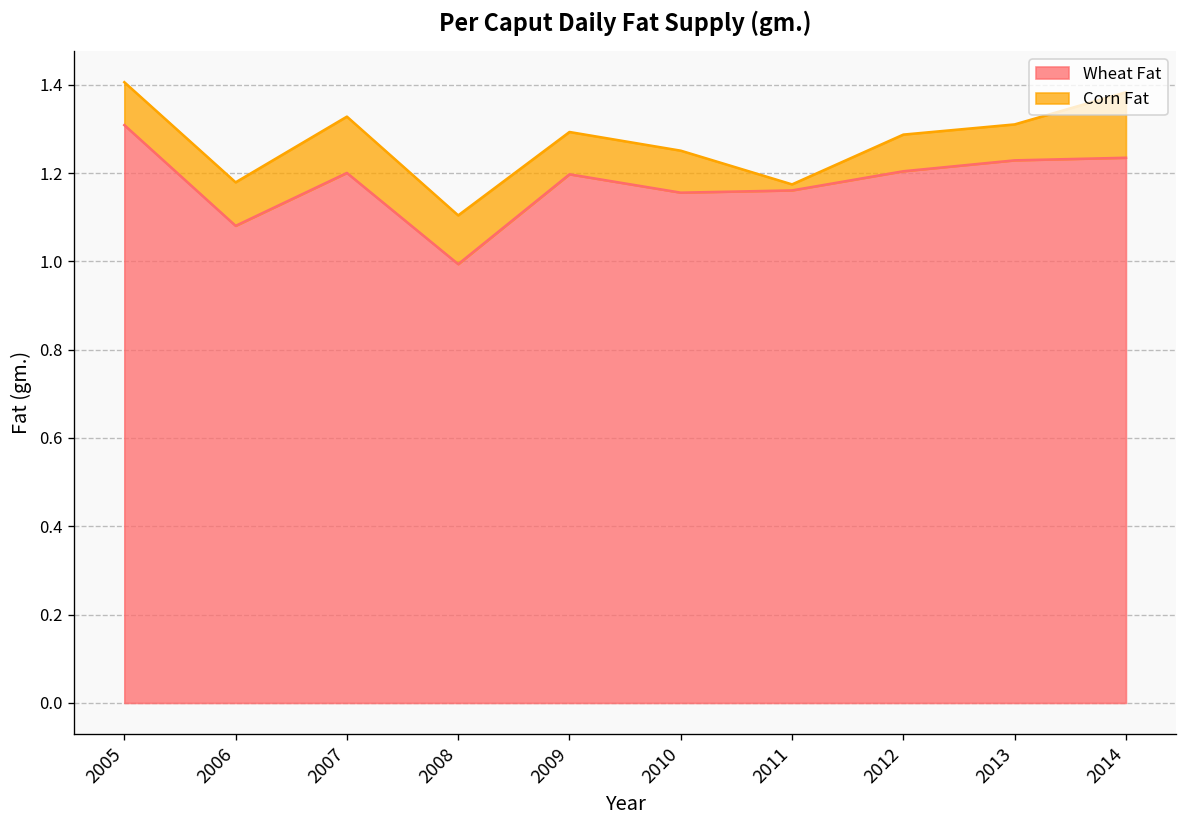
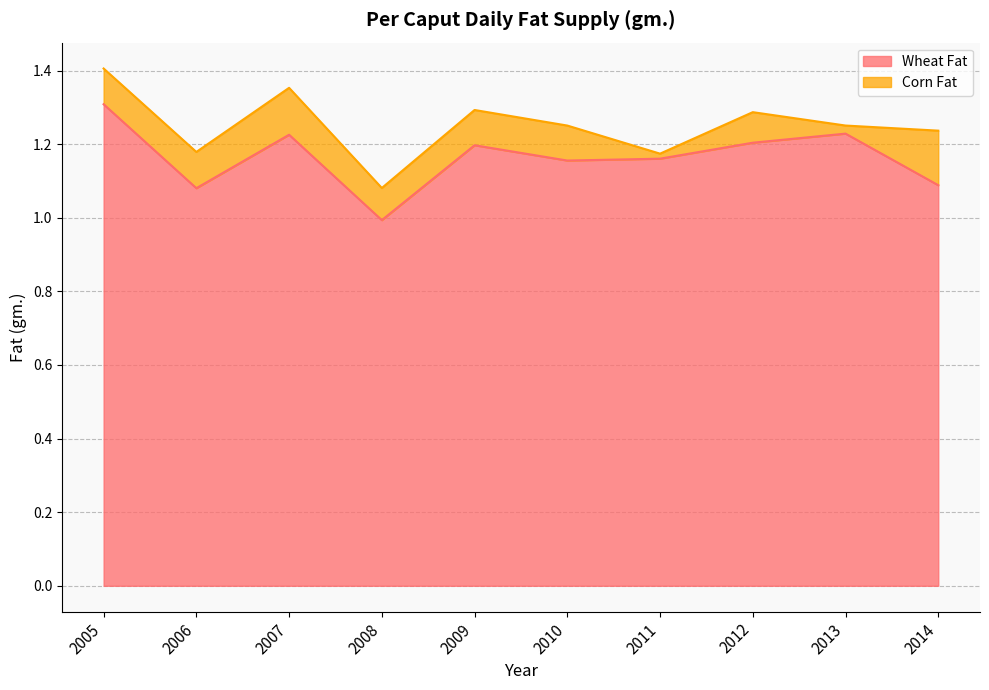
  {
    "Wheat Fat": {
      "2005": 1.31,
      "2006": 1.08,
-     "2007": 1.20,
+     "2007": 1.23,
      "2008": 0.99,
      "2009": 1.20,
      "2010": 1.16,
      "2011": 1.16,
      "2012": 1.20,
      "2013": 1.23,
-     "2014": 1.23
+     "2014": 1.09
    },
    "Corn Fat": {
      "2005": 0.10,
      "2006": 0.10,
      "2007": 0.13,
-     "2008": 0.11,
+     "2008": 0.09,
      "2009": 0.10,
      "2010": 0.10,
      "2011": 0.01,
      "2012": 0.08,
-     "2013": 0.08
+     "2013": 0.02
    }
  }
